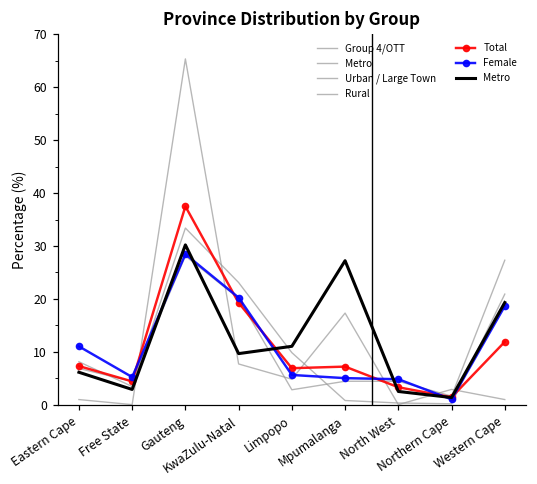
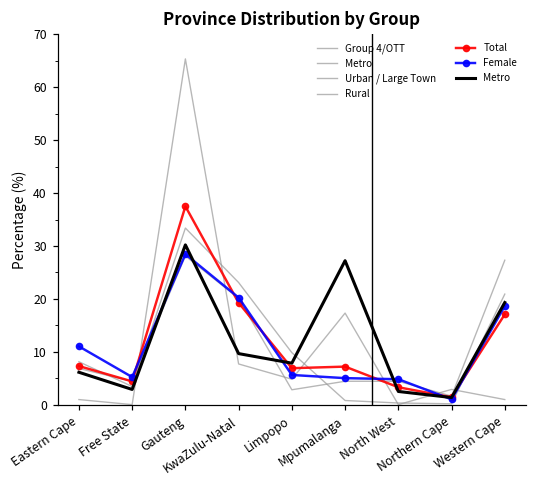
  {
    "Metro": {
      "Eastern Cape": 6,
      "Free State": 3,
      "Gauteng": 30,
      "KwaZulu-Natal": 10,
-     "Limpopo": 11,
+     "Limpopo": 8,
      "Mpumalanga": 27,
      "North West": 2,
      "Western Cape": 19
    },
    "Total": {
      "Gauteng": 38,
      "KwaZulu-Natal": 19,
      "Limpopo": 7,
      "Mpumalanga": 7,
      "North West": 3,
-     "Western Cape": 12
+     "Western Cape": 17
    },
    "Female": {
      "Eastern Cape": 11,
      "Free State": 5,
      "Limpopo": 6,
      "Mpumalanga": 5,
      "Western Cape": 19
    }
  }
